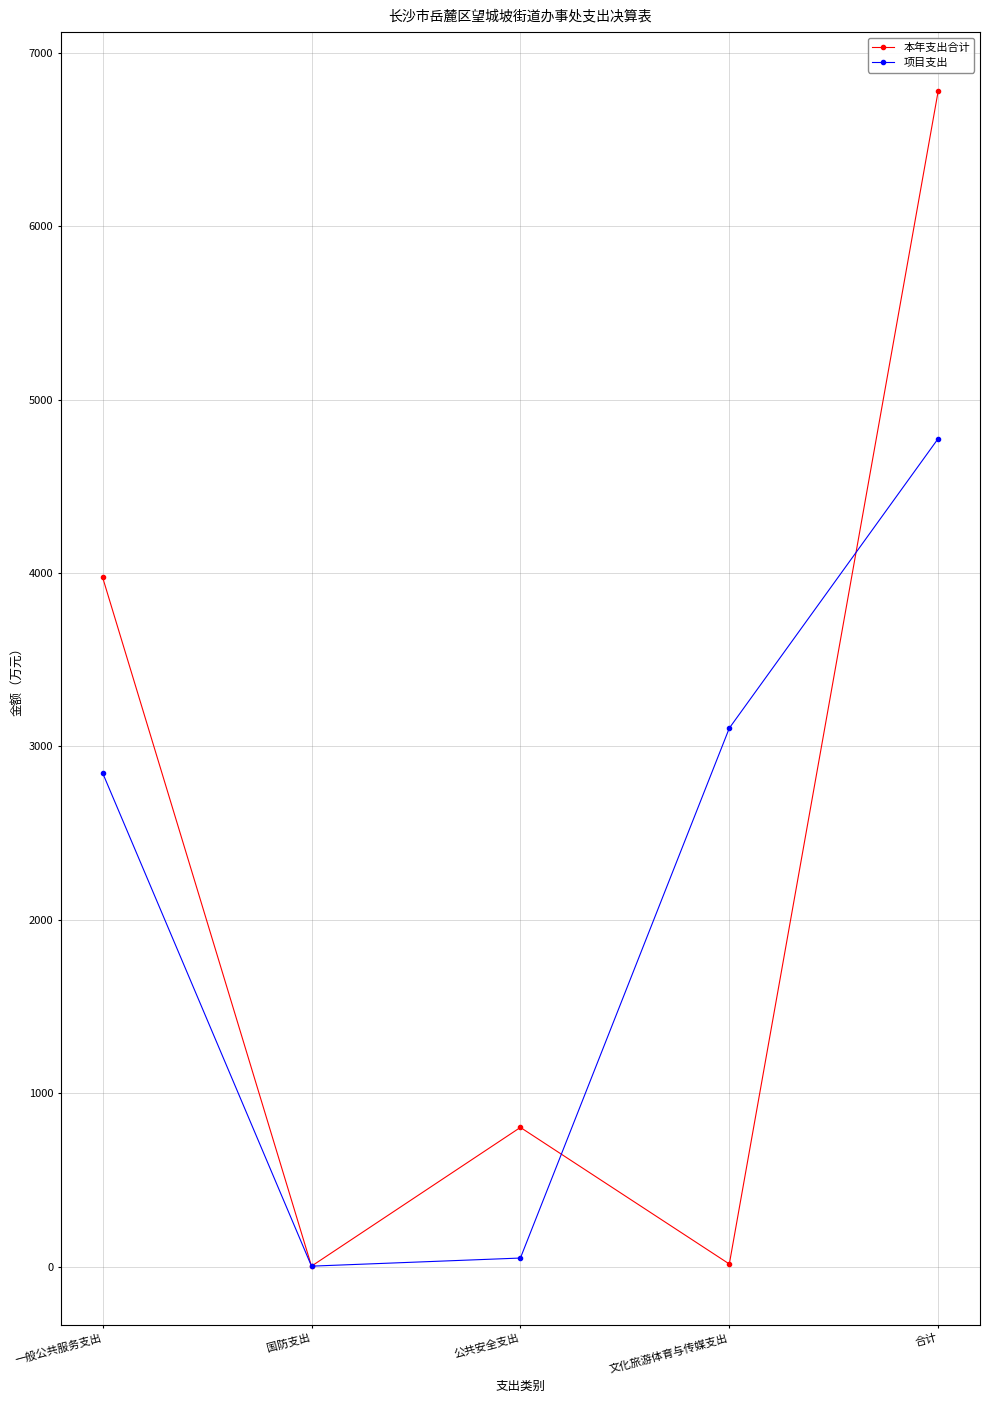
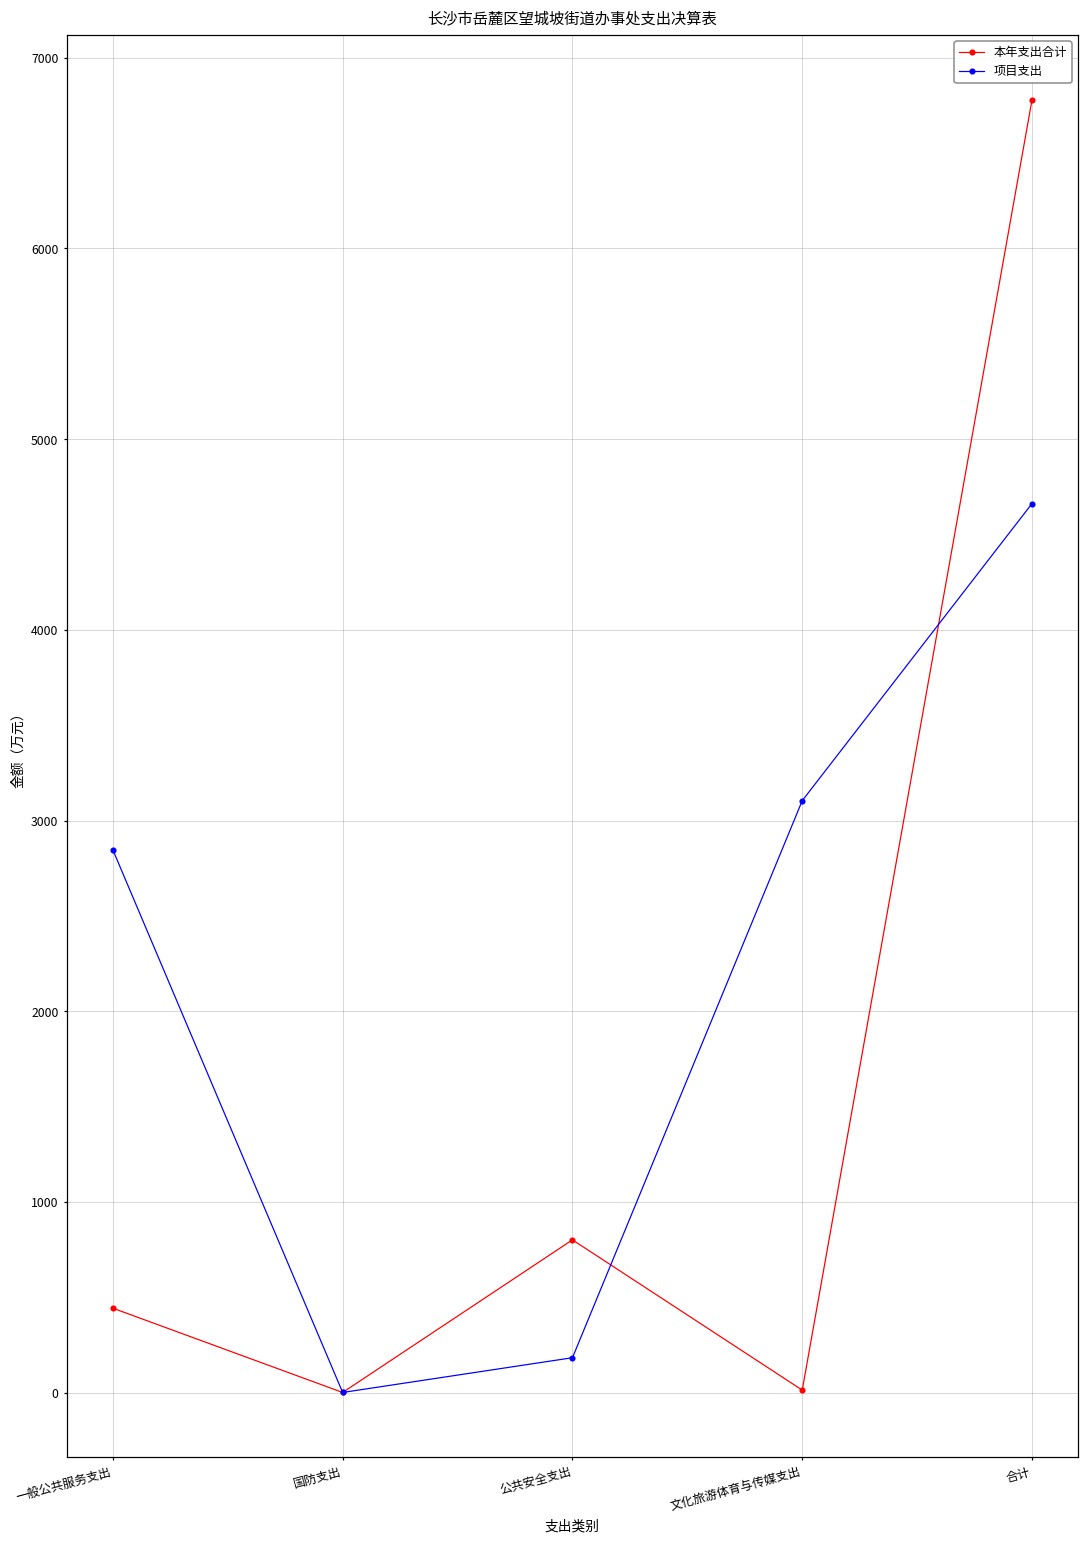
  {
    "本年支出合计": {
-     "一般公共服务支出": 3970,
+     "一般公共服务支出": 440,
      "公共安全支出": 800,
      "文化旅游体育与传媒支出": 10,
      "合计": 6780
    },
    "项目支出": {
      "一般公共服务支出": 2850,
-     "公共安全支出": 50,
+     "公共安全支出": 180,
      "文化旅游体育与传媒支出": 3110,
-     "合计": 4780
+     "合计": 4660
    }
  }
